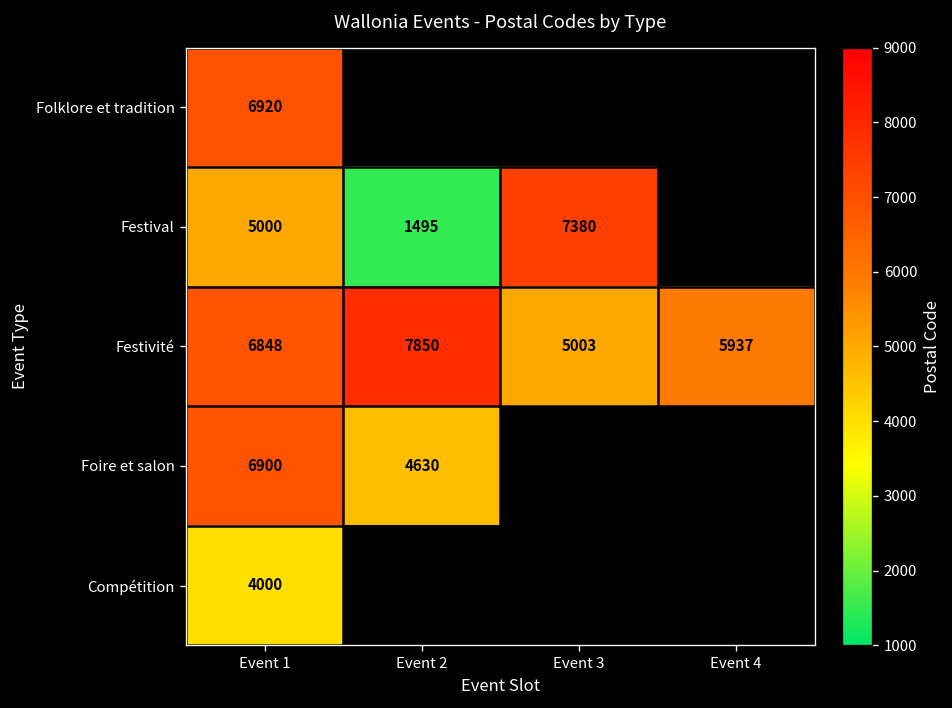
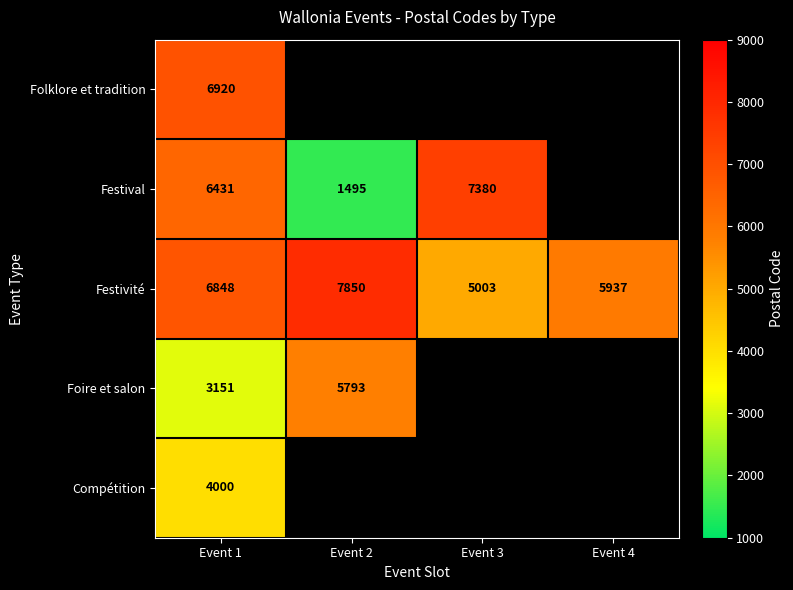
  {
    "Folklore et tradition": {
      "Event 1": 6920
    },
    "Festival": {
-     "Event 1": 5000,
+     "Event 1": 6431,
      "Event 2": 1495,
      "Event 3": 7380
    },
    "Festivité": {
      "Event 1": 6848,
      "Event 2": 7850,
      "Event 3": 5003,
      "Event 4": 5937
    },
    "Foire et salon": {
-     "Event 1": 6900,
-     "Event 2": 4630
+     "Event 1": 3151,
+     "Event 2": 5793
    },
    "Compétition": {
      "Event 1": 4000
    }
  }
